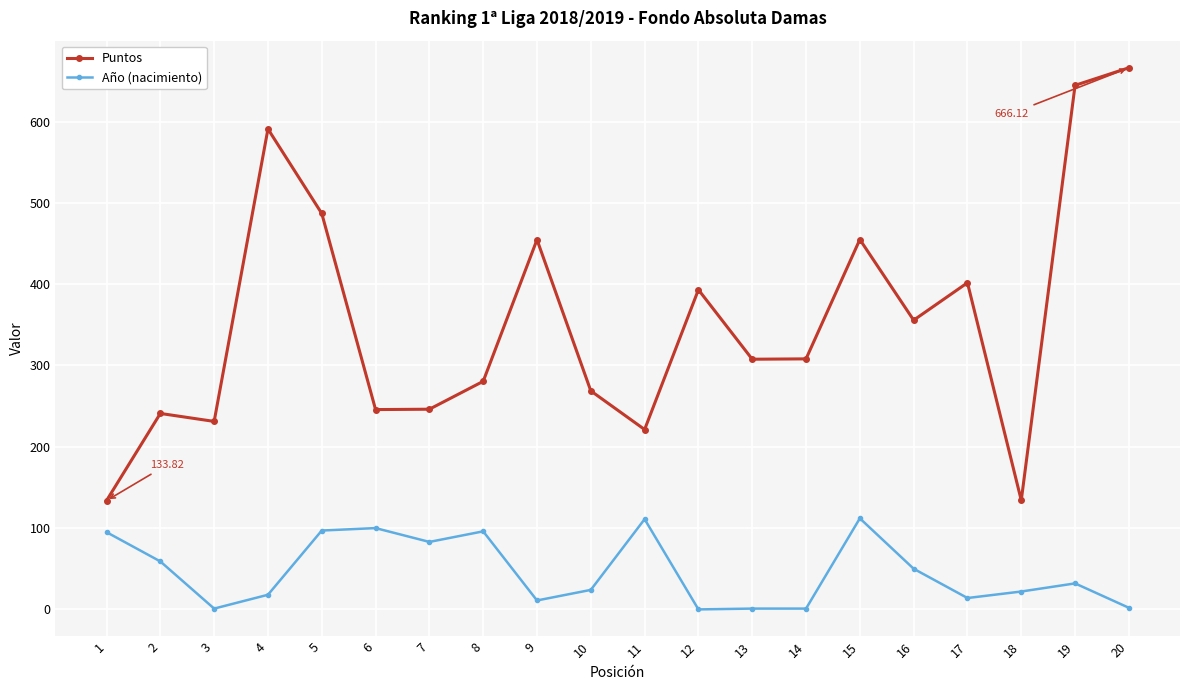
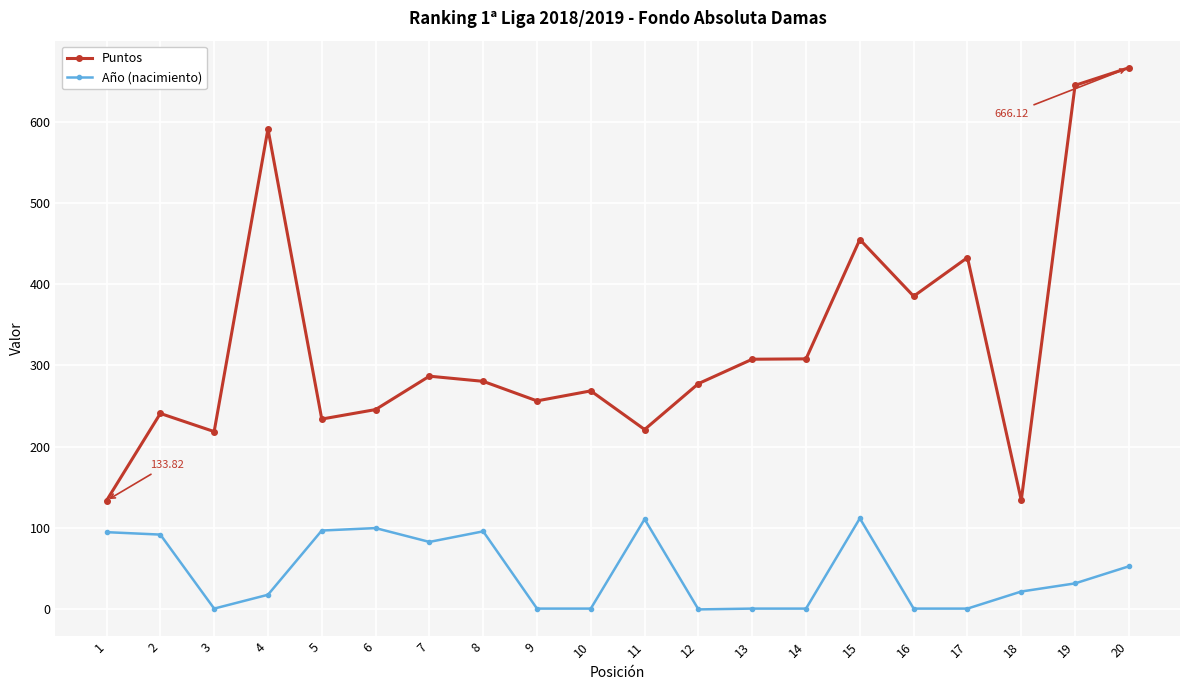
  {
    "Puntos": {
      "2": 240,
-     "3": 230,
+     "3": 220,
      "4": 590,
-     "5": 490,
+     "5": 230,
      "6": 250,
-     "7": 250,
+     "7": 290,
      "8": 280,
-     "9": 450,
+     "9": 260,
      "10": 270,
      "11": 220,
-     "12": 390,
+     "12": 280,
      "13": 310,
      "14": 310,
      "15": 450,
-     "16": 360,
-     "17": 400,
+     "16": 390,
+     "17": 430,
      "18": 130,
      "20": 670
    },
    "Año (nacimiento)": {
      "1": 100,
-     "2": 60,
+     "2": 90,
      "3": 0,
      "4": 20,
      "5": 100,
      "6": 100,
      "7": 80,
      "8": 100,
-     "9": 10,
-     "10": 20,
+     "9": 0,
+     "10": 0,
      "11": 110,
      "12": 0,
      "13": 0,
      "14": 0,
      "15": 110,
-     "16": 50,
-     "17": 10,
+     "16": 0,
+     "17": 0,
      "18": 20,
      "19": 30,
-     "20": 0
+     "20": 50
    }
  }
